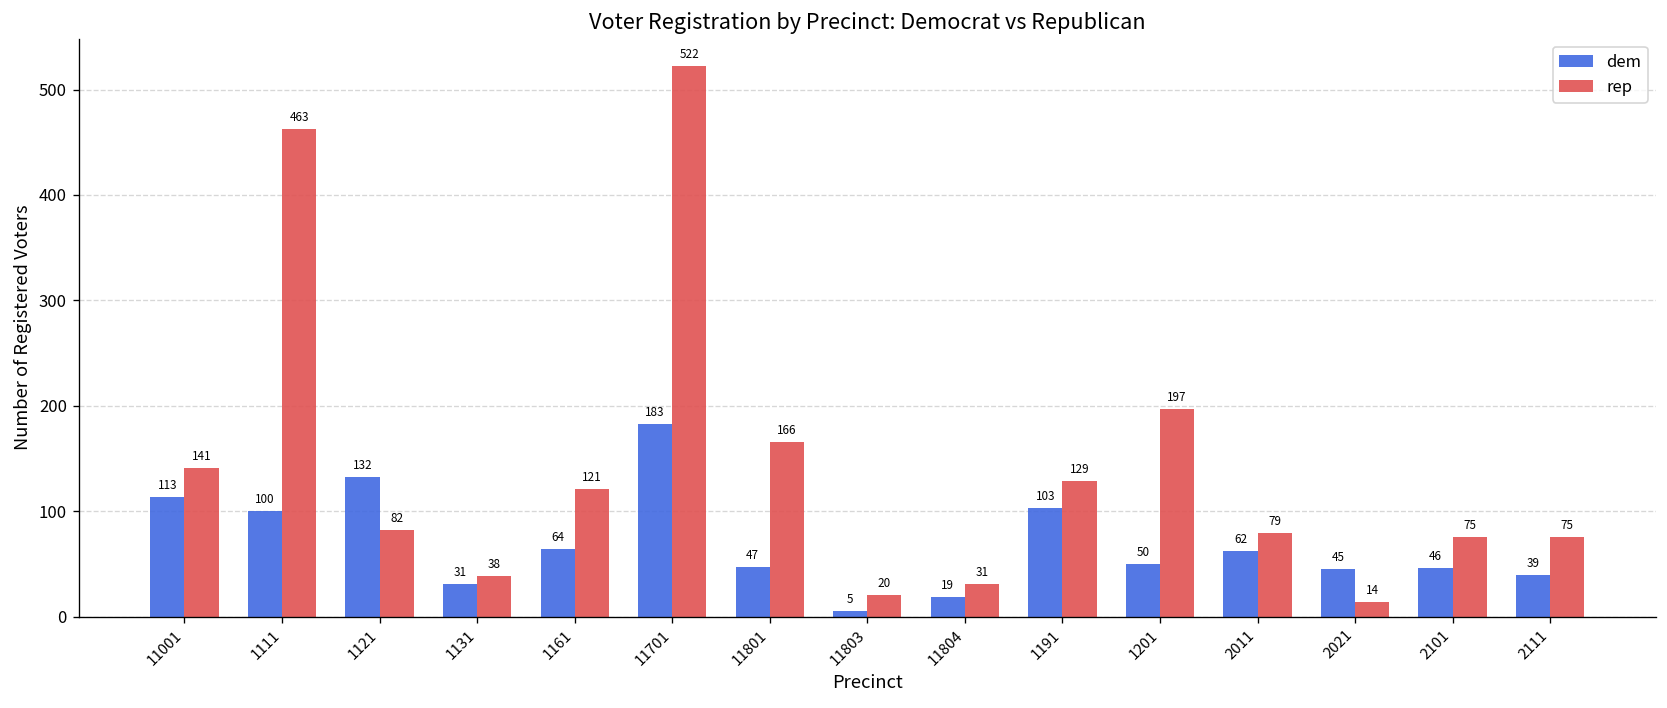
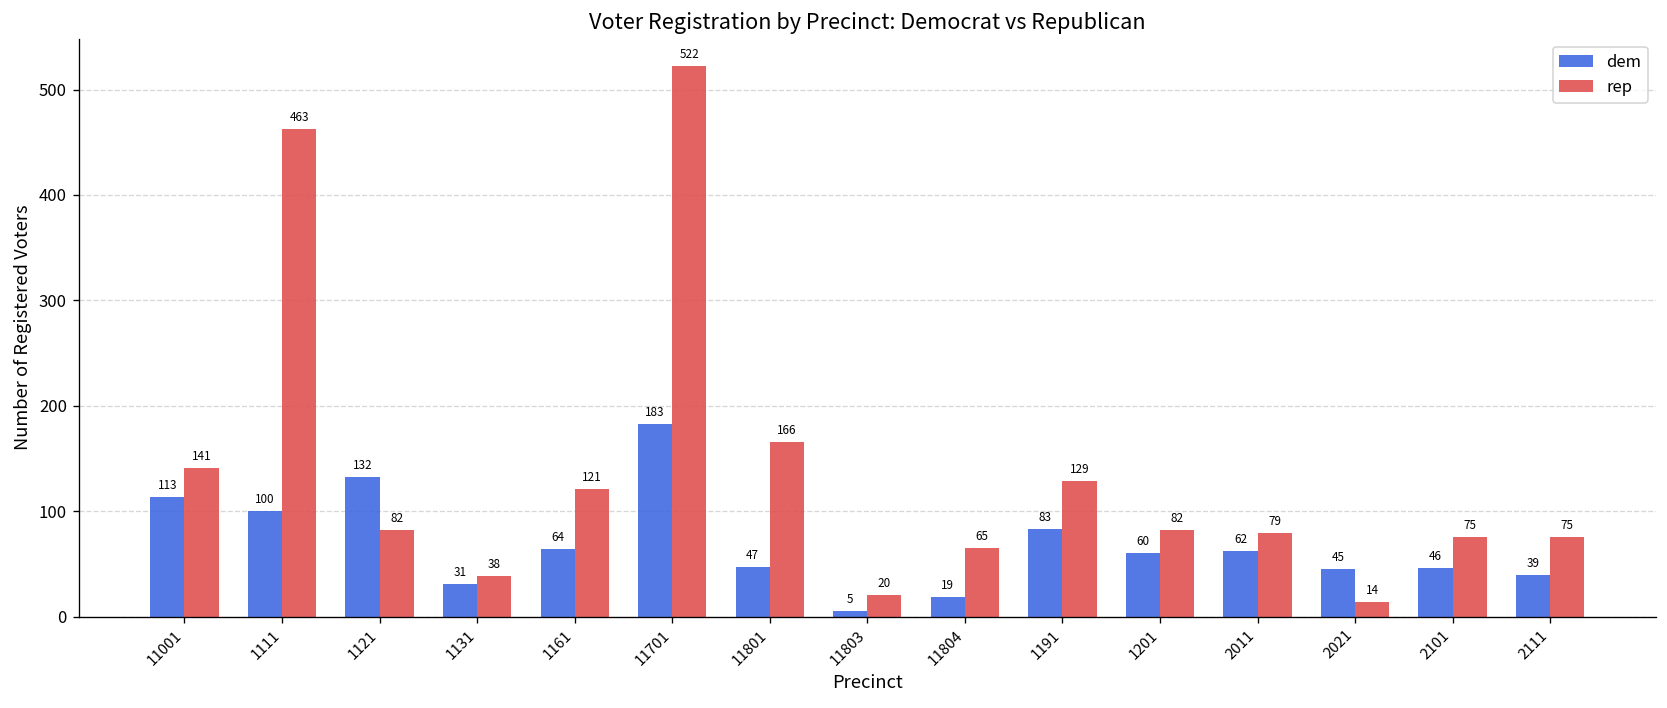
  {
    "dem": {
      "11001": 113,
      "1111": 100,
      "1121": 132,
      "1131": 31,
      "1161": 64,
      "11701": 183,
      "11801": 47,
      "11803": 5,
      "11804": 19,
-     "1191": 103,
-     "1201": 50,
+     "1191": 83,
+     "1201": 60,
      "2011": 62,
      "2021": 45,
      "2101": 46,
      "2111": 39
    },
    "rep": {
      "11001": 141,
      "1111": 463,
      "1121": 82,
      "1131": 38,
      "1161": 121,
      "11701": 522,
      "11801": 166,
      "11803": 20,
-     "11804": 31,
+     "11804": 65,
      "1191": 129,
-     "1201": 197,
+     "1201": 82,
      "2011": 79,
      "2021": 14,
      "2101": 75,
      "2111": 75
    }
  }
